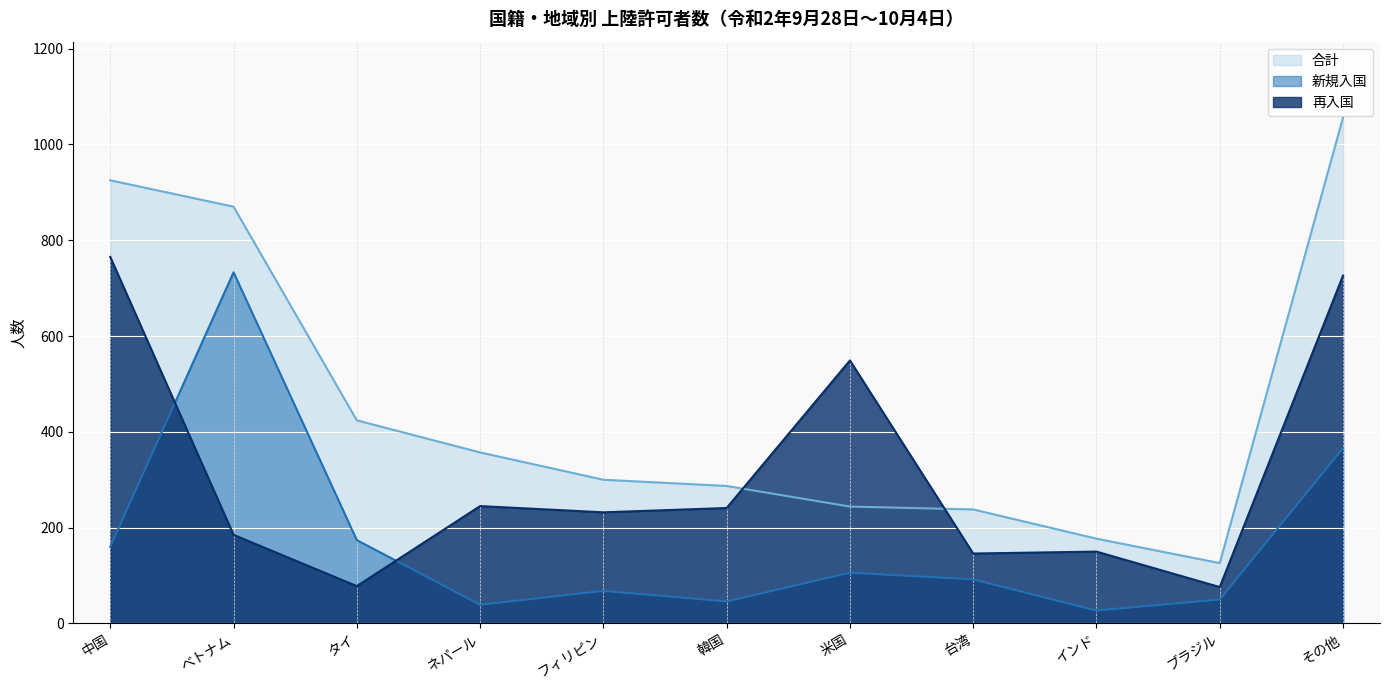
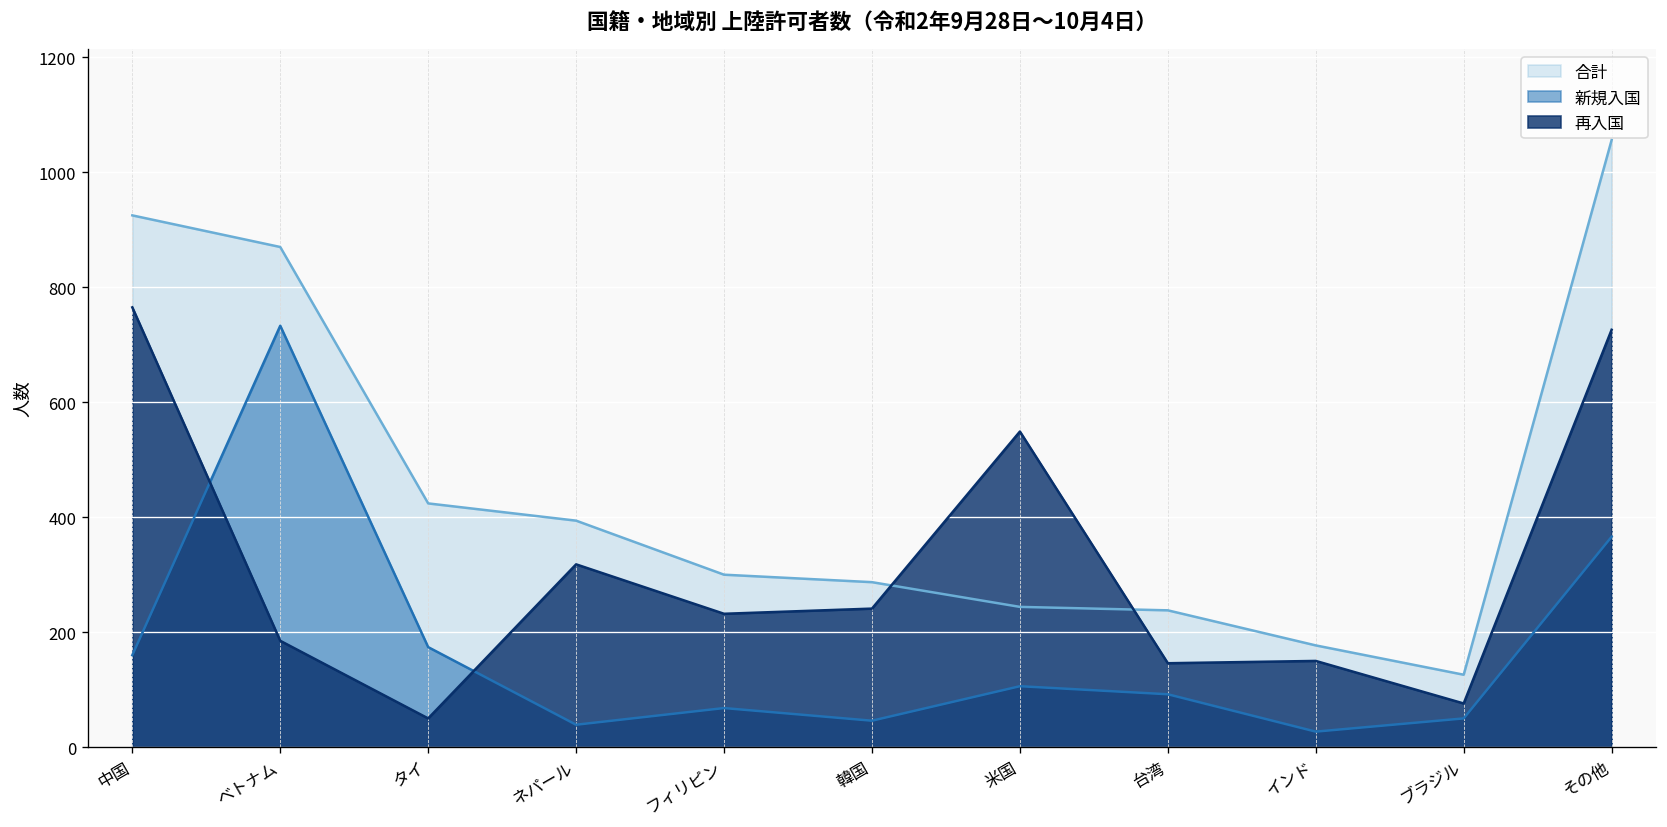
  {
    "合計": {
      "中国": 930,
      "ベトナム": 870,
      "タイ": 420,
-     "ネパール": 360,
+     "ネパール": 390,
      "フィリピン": 300,
      "韓国": 290,
      "米国": 240,
      "台湾": 240,
      "インド": 180,
      "ブラジル": 130,
      "その他": 1060
    },
    "新規入国": {
      "中国": 160,
      "ベトナム": 730,
      "タイ": 170,
      "ネパール": 40,
      "フィリピン": 70,
      "韓国": 50,
      "米国": 110,
      "台湾": 90,
      "インド": 30,
      "ブラジル": 50,
      "その他": 370
    },
    "再入国": {
      "中国": 770,
      "ベトナム": 190,
-     "タイ": 80,
-     "ネパール": 250,
+     "タイ": 50,
+     "ネパール": 320,
      "フィリピン": 230,
      "韓国": 240,
      "米国": 550,
      "台湾": 150,
      "インド": 150,
      "ブラジル": 80,
      "その他": 730
    }
  }
